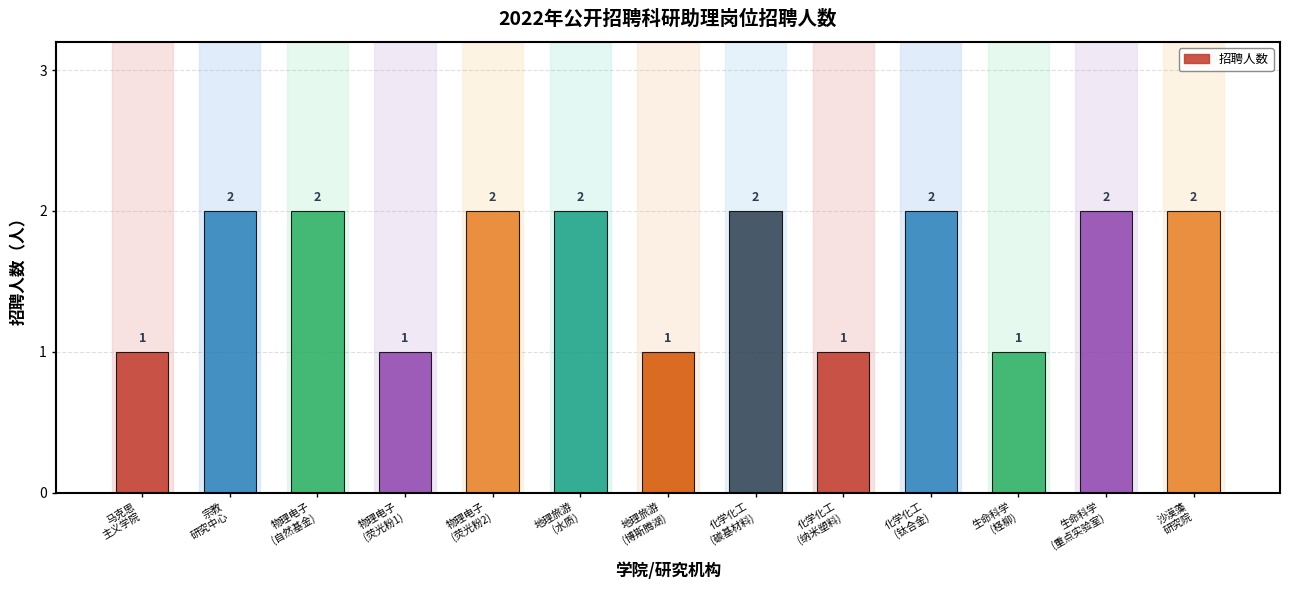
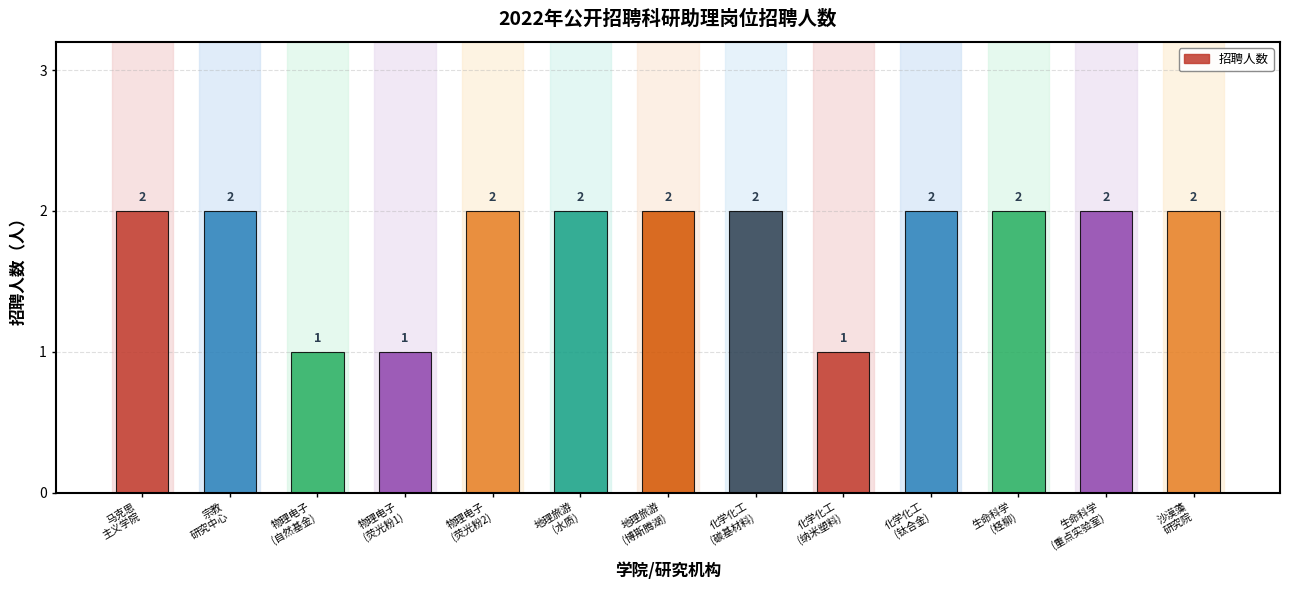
  {
-   "马克思 主义学院": 1,
+   "马克思 主义学院": 2,
    "宗教 研究中心": 2,
-   "物理电子 (自然基金)": 2,
+   "物理电子 (自然基金)": 1,
    "物理电子 (荧光粉1)": 1,
    "物理电子 (荧光粉2)": 2,
    "地理旅游 (水质)": 2,
-   "地理旅游 (博斯腾湖)": 1,
+   "地理旅游 (博斯腾湖)": 2,
    "化学化工 (碳基材料)": 2,
    "化学化工 (纳米塑料)": 1,
    "化学化工 (钛合金)": 2,
-   "生命科学 (柽柳)": 1,
+   "生命科学 (柽柳)": 2,
    "生命科学 (重点实验室)": 2,
    "沙漠藻 研究院": 2
  }
